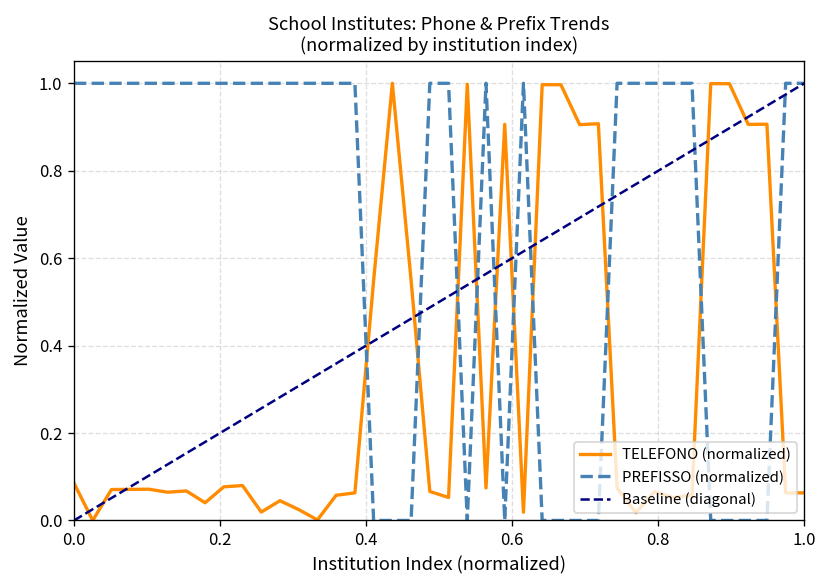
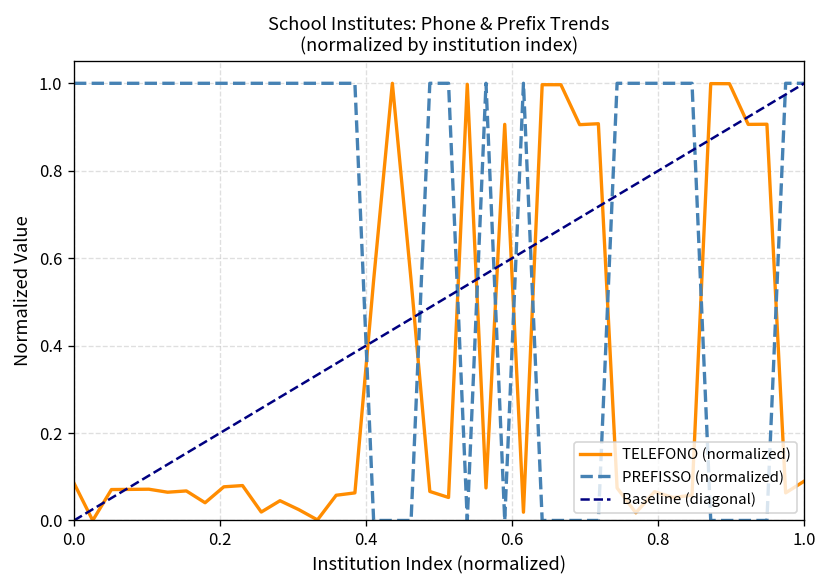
  {
    "TELEFONO (normalized)": {
      "0.0": 0.09,
-     "1.0": 0.06
+     "1.0": 0.09
    },
    "PREFISSO (normalized)": {
      "0.0": 1.00
    },
    "Baseline (diagonal)": {
      "0.0": 0.00
    }
  }
